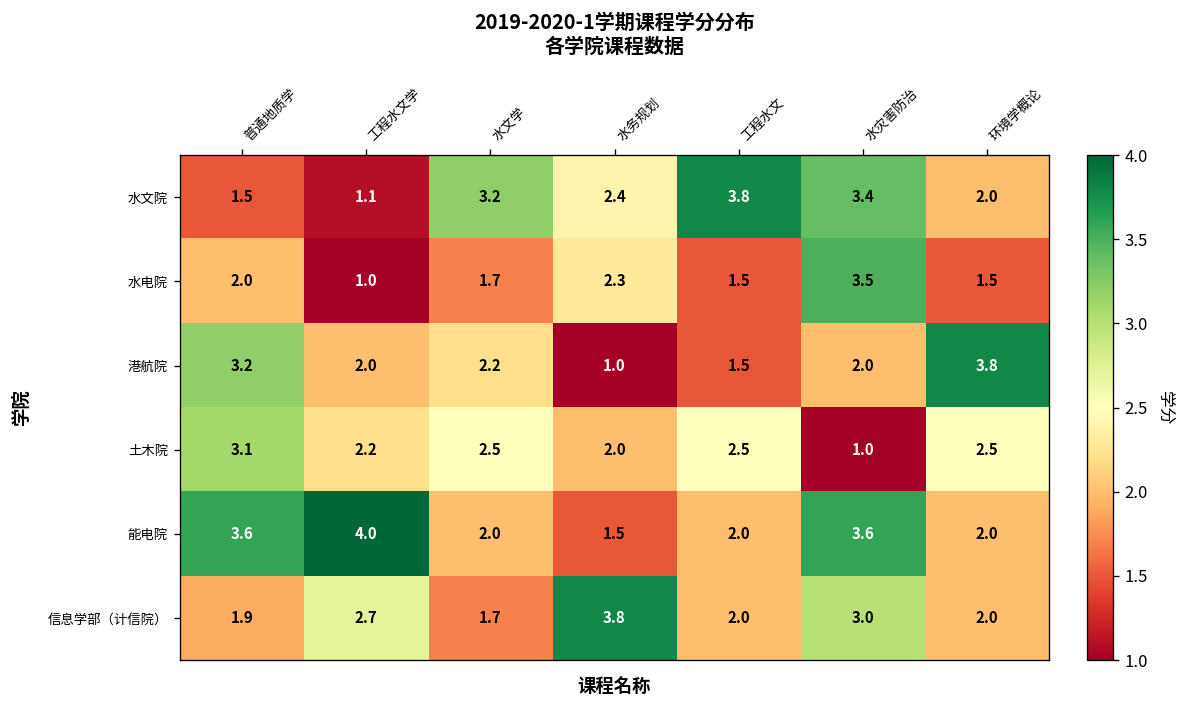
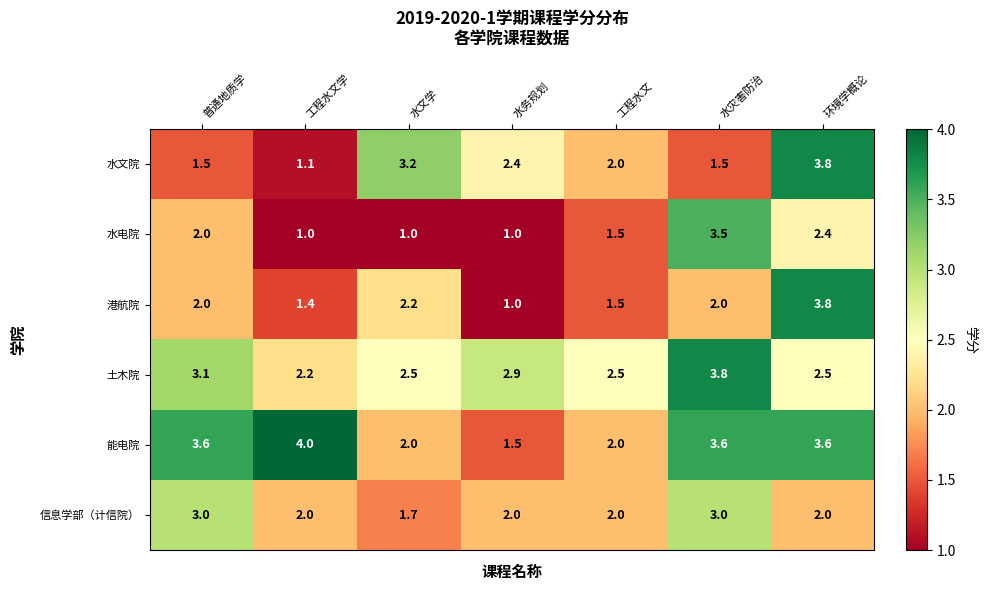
  {
    "水文院": {
      "普通地质学": 1.5,
      "工程水文学": 1.1,
      "水文学": 3.2,
      "水务规划": 2.4,
-     "工程水文": 3.8,
-     "水灾害防治": 3.4,
-     "环境学概论": 2.0
+     "工程水文": 2.0,
+     "水灾害防治": 1.5,
+     "环境学概论": 3.8
    },
    "水电院": {
      "普通地质学": 2.0,
      "工程水文学": 1.0,
-     "水文学": 1.7,
-     "水务规划": 2.3,
+     "水文学": 1.0,
+     "水务规划": 1.0,
      "工程水文": 1.5,
      "水灾害防治": 3.5,
-     "环境学概论": 1.5
+     "环境学概论": 2.4
    },
    "港航院": {
-     "普通地质学": 3.2,
-     "工程水文学": 2.0,
+     "普通地质学": 2.0,
+     "工程水文学": 1.4,
      "水文学": 2.2,
      "水务规划": 1.0,
      "工程水文": 1.5,
      "水灾害防治": 2.0,
      "环境学概论": 3.8
    },
    "土木院": {
      "普通地质学": 3.1,
      "工程水文学": 2.2,
      "水文学": 2.5,
-     "水务规划": 2.0,
+     "水务规划": 2.9,
      "工程水文": 2.5,
-     "水灾害防治": 1.0,
+     "水灾害防治": 3.8,
      "环境学概论": 2.5
    },
    "能电院": {
      "普通地质学": 3.6,
      "工程水文学": 4.0,
      "水文学": 2.0,
      "水务规划": 1.5,
      "工程水文": 2.0,
      "水灾害防治": 3.6,
-     "环境学概论": 2.0
+     "环境学概论": 3.6
    },
    "信息学部（计信院）": {
-     "普通地质学": 1.9,
-     "工程水文学": 2.7,
+     "普通地质学": 3.0,
+     "工程水文学": 2.0,
      "水文学": 1.7,
-     "水务规划": 3.8,
+     "水务规划": 2.0,
      "工程水文": 2.0,
      "水灾害防治": 3.0,
      "环境学概论": 2.0
    }
  }
